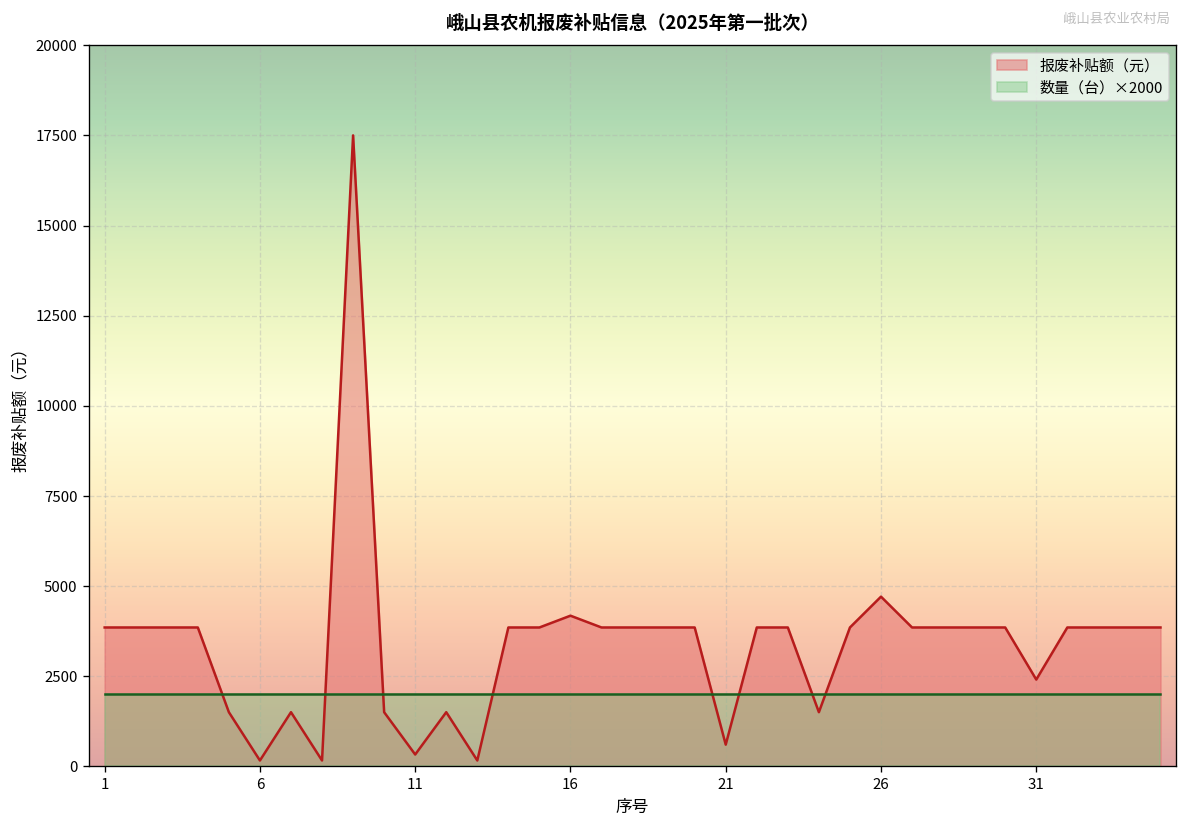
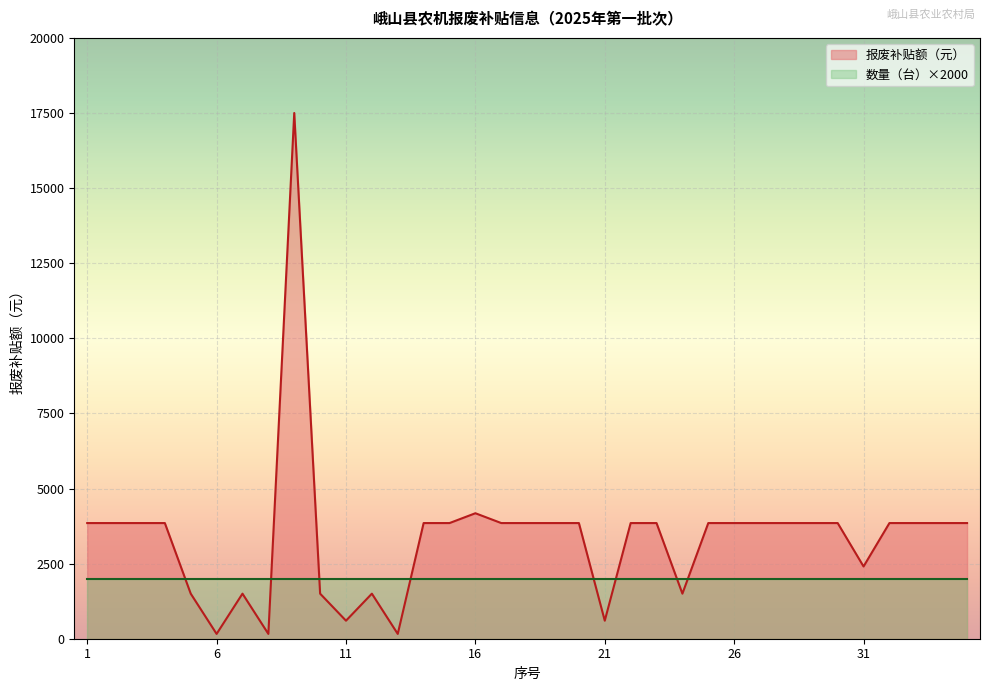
  {
    "报废补贴额（元）": {
      "1": 3900,
      "6": 200,
-     "11": 300,
+     "11": 600,
      "16": 4200,
      "21": 600,
-     "26": 4700,
+     "26": 3900,
      "31": 2400
    },
    "数量（台）×2000": {
      "1": 2000,
      "6": 2000,
      "11": 2000,
      "16": 2000,
      "21": 2000,
      "26": 2000,
      "31": 2000
    }
  }
